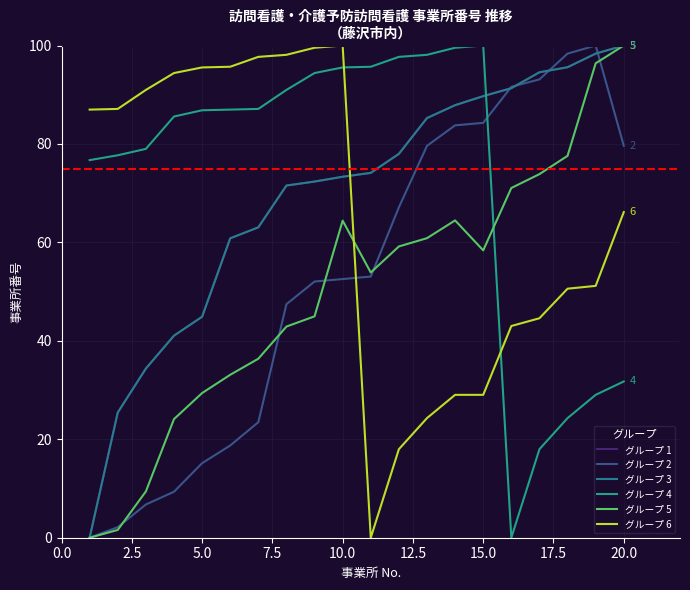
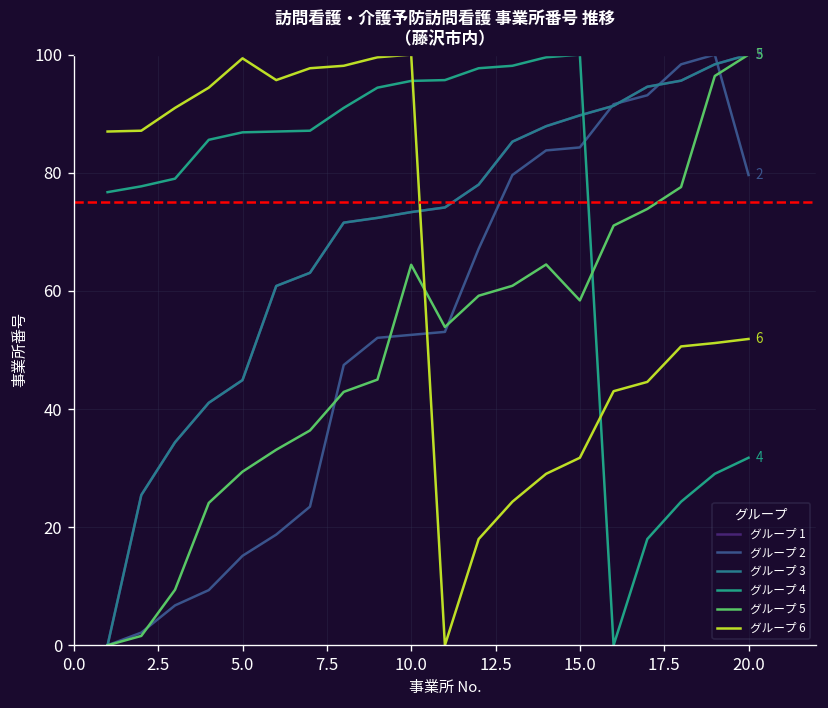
  {
    "グループ 5": {
      "5.0": 29,
      "10.0": 64,
      "15.0": 58
    },
    "グループ 6": {
-     "5.0": 96,
+     "5.0": 99,
      "10.0": 100,
-     "15.0": 29,
-     "20.0": 66
+     "15.0": 32,
+     "20.0": 52
    }
  }
